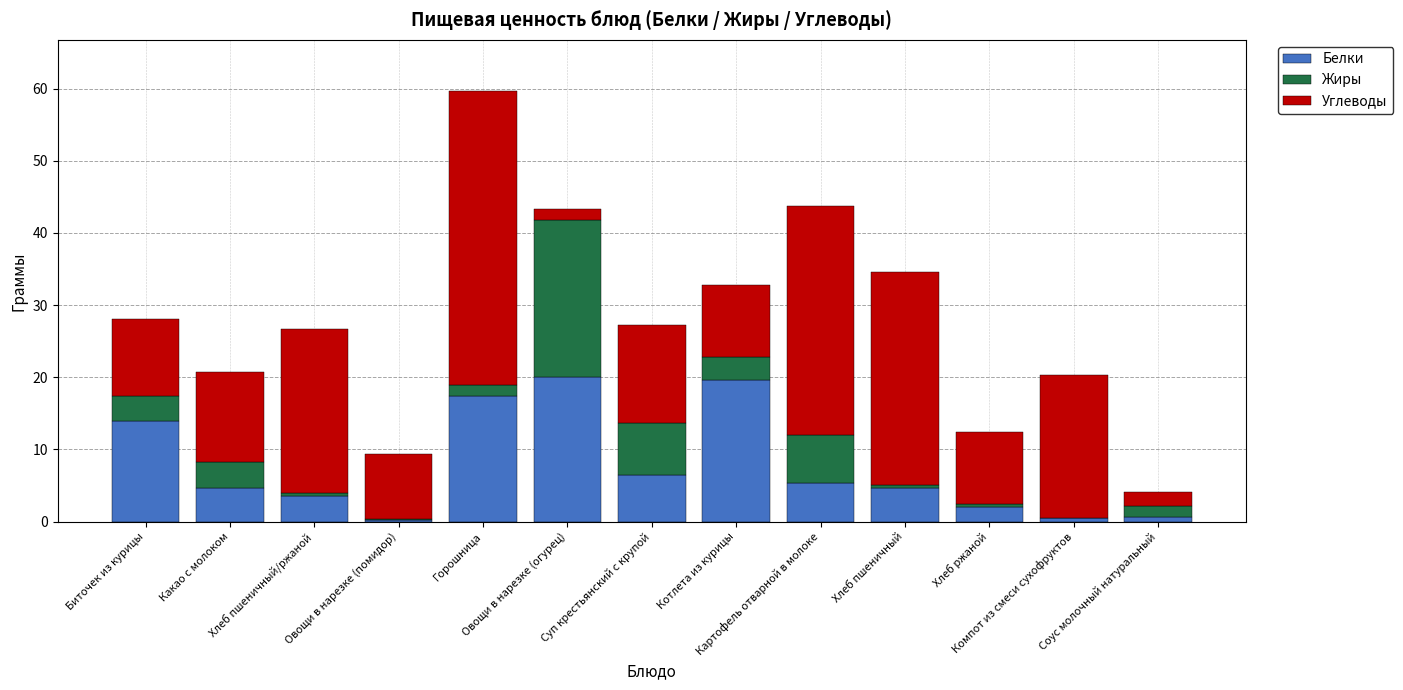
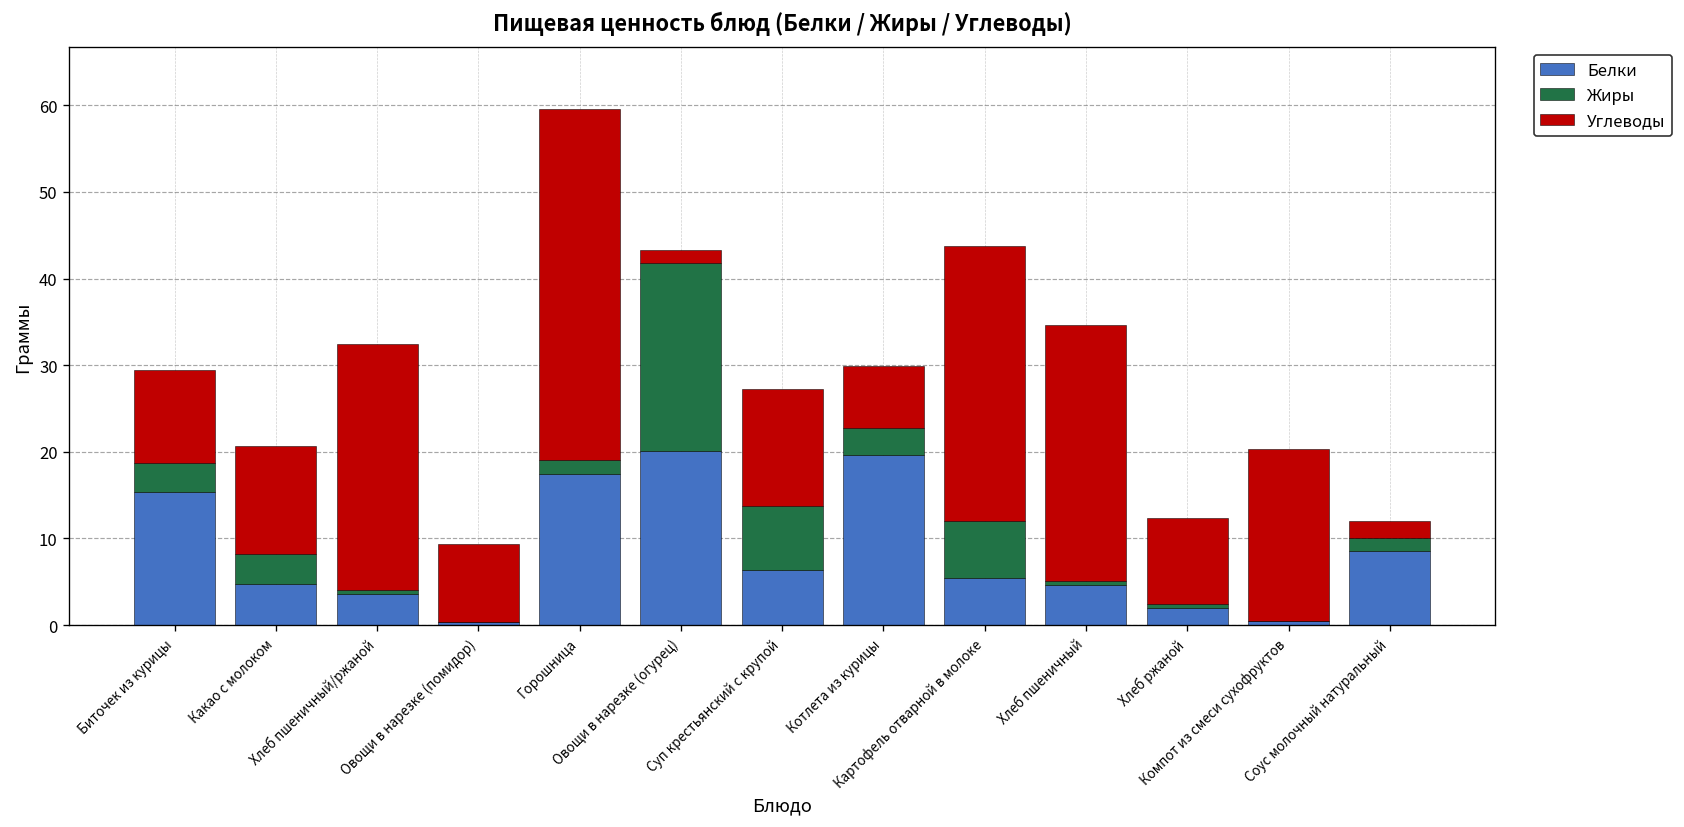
  {
    "Белки": {
-     "Биточек из курицы": 14,
+     "Биточек из курицы": 15,
      "Какао с молоком": 5,
      "Хлеб пшеничный/ржаной": 4,
      "Горошница": 17,
      "Овощи в нарезке (огурец)": 20,
      "Суп крестьянский с крупой": 6,
      "Котлета из курицы": 20,
      "Картофель отварной в молоке": 5,
      "Хлеб пшеничный": 5,
      "Хлеб ржаной": 2,
      "Компот из смеси сухофруктов": 1,
-     "Соус молочный натуральный": 1
+     "Соус молочный натуральный": 9
    },
    "Жиры": {
      "Биточек из курицы": 3,
      "Какао с молоком": 4,
      "Хлеб пшеничный/ржаной": 0,
      "Горошница": 2,
      "Овощи в нарезке (огурец)": 22,
      "Суп крестьянский с крупой": 7,
      "Котлета из курицы": 3,
      "Картофель отварной в молоке": 7,
      "Хлеб пшеничный": 1,
      "Хлеб ржаной": 0,
      "Компот из смеси сухофруктов": 0,
      "Соус молочный натуральный": 2
    },
    "Углеводы": {
      "Биточек из курицы": 11,
      "Какао с молоком": 13,
-     "Хлеб пшеничный/ржаной": 23,
+     "Хлеб пшеничный/ржаной": 28,
      "Овощи в нарезке (помидор)": 9,
      "Горошница": 41,
      "Овощи в нарезке (огурец)": 2,
      "Суп крестьянский с крупой": 14,
-     "Котлета из курицы": 10,
+     "Котлета из курицы": 7,
      "Картофель отварной в молоке": 32,
      "Хлеб пшеничный": 30,
      "Хлеб ржаной": 10,
      "Компот из смеси сухофруктов": 20,
      "Соус молочный натуральный": 2
    }
  }
